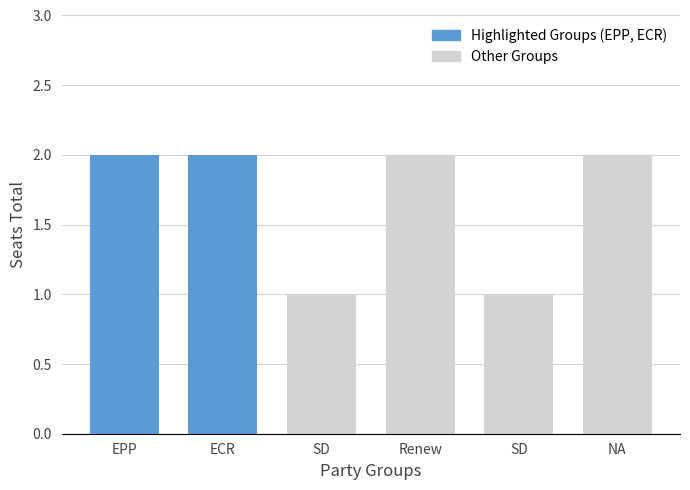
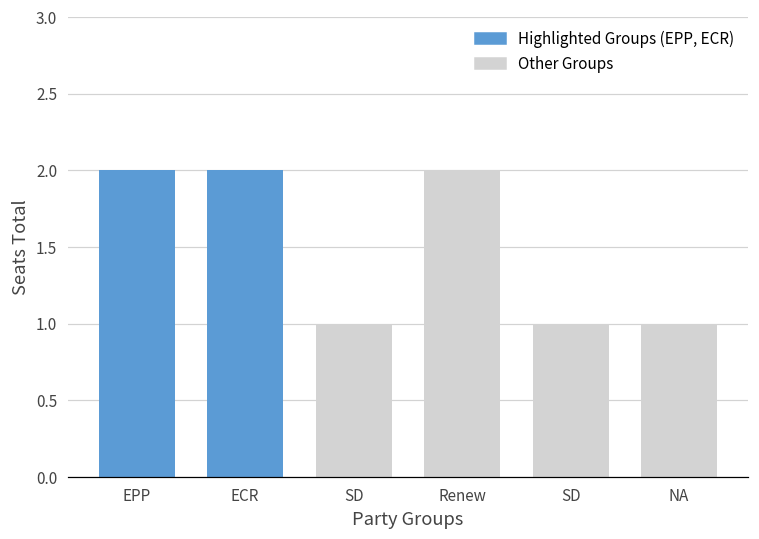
  {
    "EPP": 2,
    "ECR": 2,
    "Renew": 2,
-   "NA": 2
+   "NA": 1
  }
